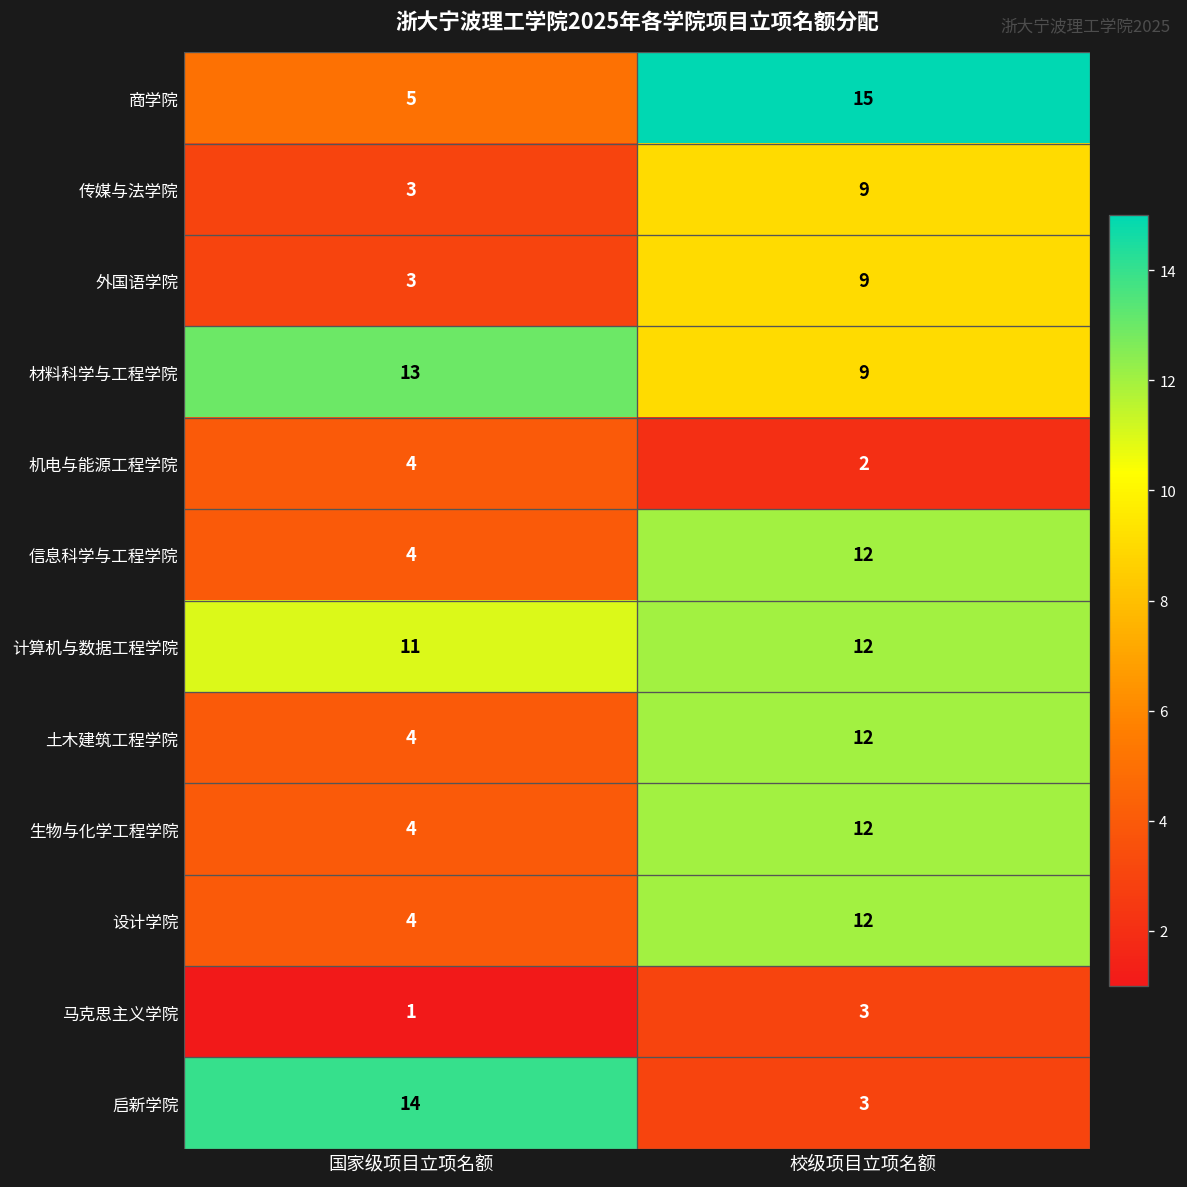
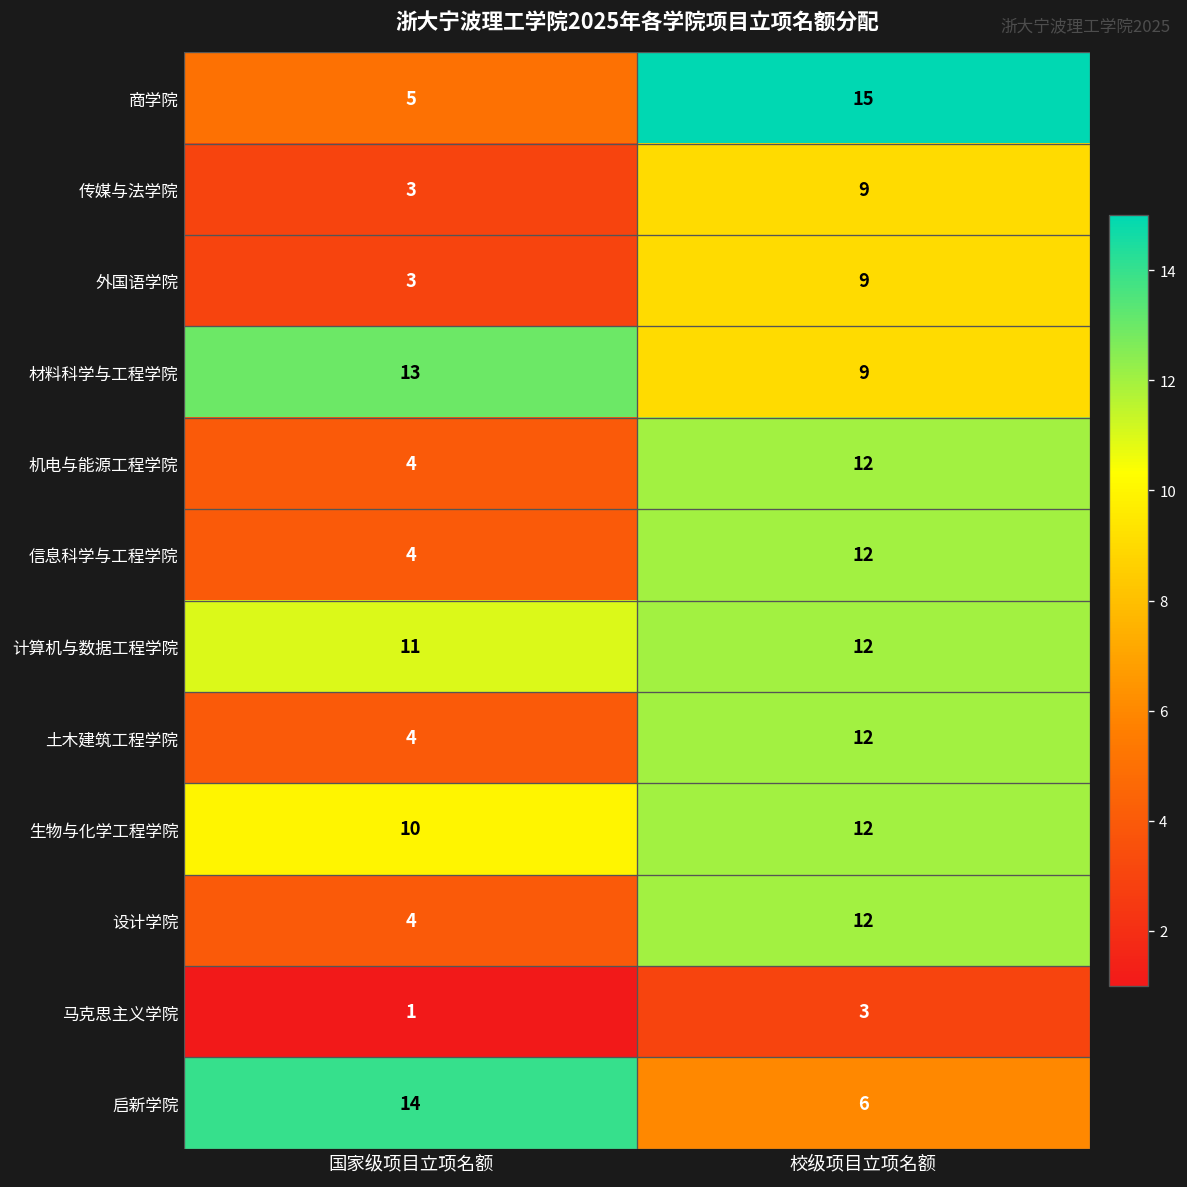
  {
    "商学院": {
      "国家级项目立项名额": 5,
      "校级项目立项名额": 15
    },
    "传媒与法学院": {
      "国家级项目立项名额": 3,
      "校级项目立项名额": 9
    },
    "外国语学院": {
      "国家级项目立项名额": 3,
      "校级项目立项名额": 9
    },
    "材料科学与工程学院": {
      "国家级项目立项名额": 13,
      "校级项目立项名额": 9
    },
    "机电与能源工程学院": {
      "国家级项目立项名额": 4,
-     "校级项目立项名额": 2
+     "校级项目立项名额": 12
    },
    "信息科学与工程学院": {
      "国家级项目立项名额": 4,
      "校级项目立项名额": 12
    },
    "计算机与数据工程学院": {
      "国家级项目立项名额": 11,
      "校级项目立项名额": 12
    },
    "土木建筑工程学院": {
      "国家级项目立项名额": 4,
      "校级项目立项名额": 12
    },
    "生物与化学工程学院": {
-     "国家级项目立项名额": 4,
+     "国家级项目立项名额": 10,
      "校级项目立项名额": 12
    },
    "设计学院": {
      "国家级项目立项名额": 4,
      "校级项目立项名额": 12
    },
    "马克思主义学院": {
      "国家级项目立项名额": 1,
      "校级项目立项名额": 3
    },
    "启新学院": {
      "国家级项目立项名额": 14,
-     "校级项目立项名额": 3
+     "校级项目立项名额": 6
    }
  }
